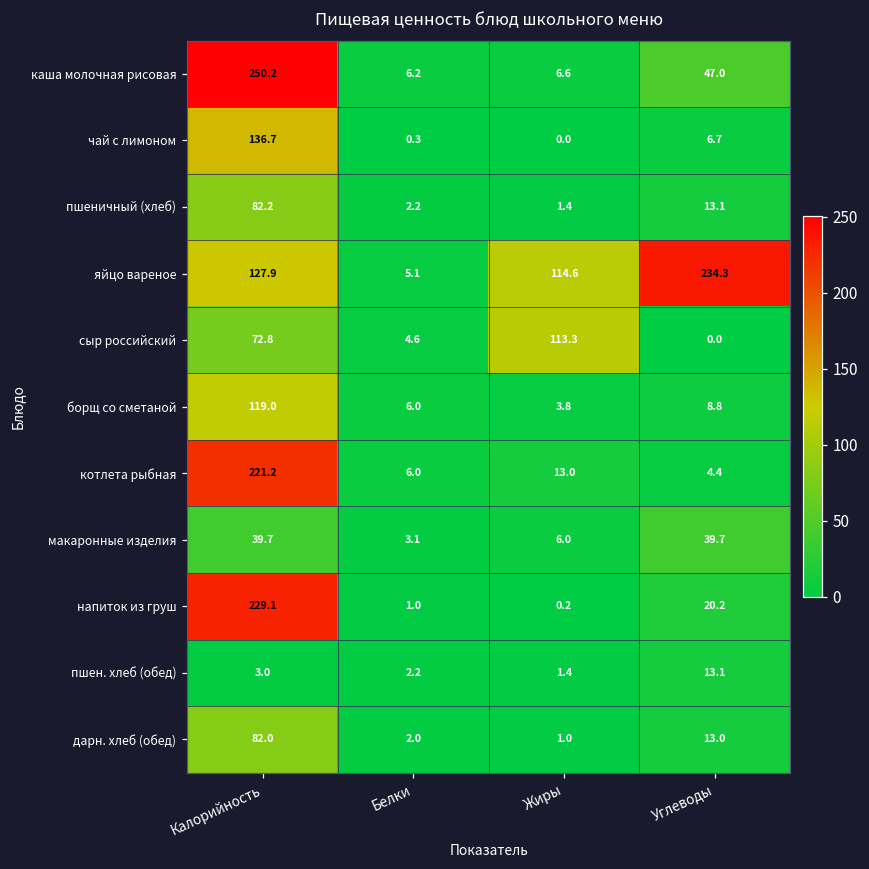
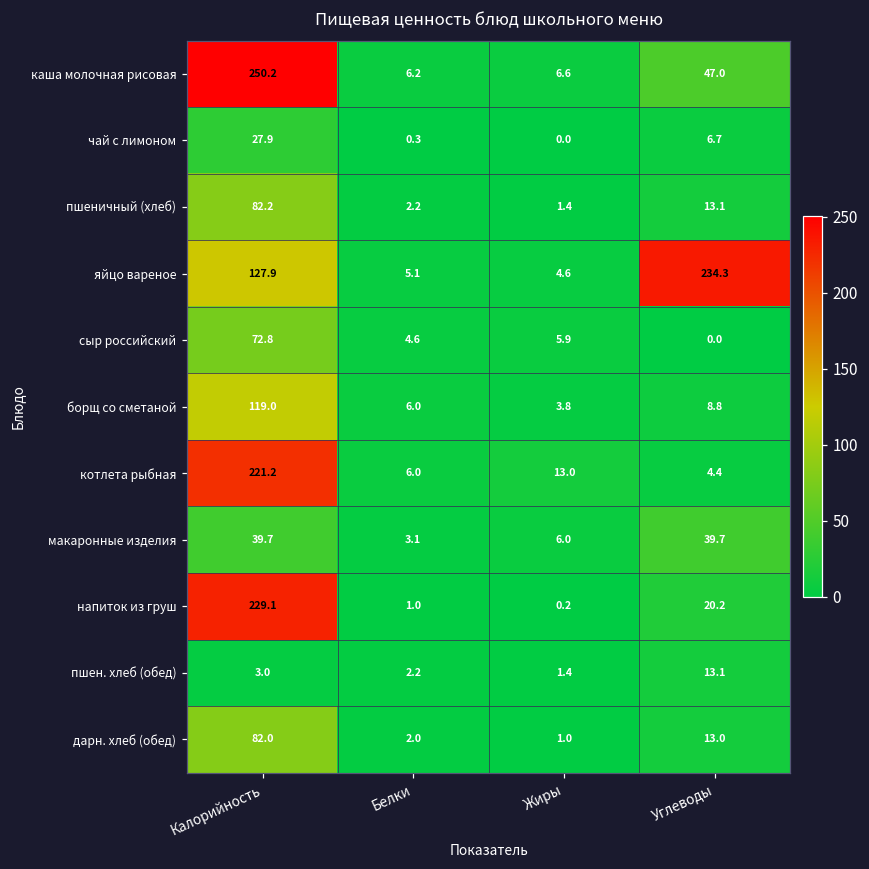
  {
    "каша молочная рисовая": {
      "Калорийность": 250.2,
      "Белки": 6.2,
      "Жиры": 6.6,
      "Углеводы": 47.0
    },
    "чай с лимоном": {
-     "Калорийность": 136.7,
+     "Калорийность": 27.9,
      "Белки": 0.3,
      "Жиры": 0.0,
      "Углеводы": 6.7
    },
    "пшеничный (хлеб)": {
      "Калорийность": 82.2,
      "Белки": 2.2,
      "Жиры": 1.4,
      "Углеводы": 13.1
    },
    "яйцо вареное": {
      "Калорийность": 127.9,
      "Белки": 5.1,
-     "Жиры": 114.6,
+     "Жиры": 4.6,
      "Углеводы": 234.3
    },
    "сыр российский": {
      "Калорийность": 72.8,
      "Белки": 4.6,
-     "Жиры": 113.3,
+     "Жиры": 5.9,
      "Углеводы": 0.0
    },
    "борщ со сметаной": {
      "Калорийность": 119.0,
      "Белки": 6.0,
      "Жиры": 3.8,
      "Углеводы": 8.8
    },
    "котлета рыбная": {
      "Калорийность": 221.2,
      "Белки": 6.0,
      "Жиры": 13.0,
      "Углеводы": 4.4
    },
    "макаронные изделия": {
      "Калорийность": 39.7,
      "Белки": 3.1,
      "Жиры": 6.0,
      "Углеводы": 39.7
    },
    "напиток из груш": {
      "Калорийность": 229.1,
      "Белки": 1.0,
      "Жиры": 0.2,
      "Углеводы": 20.2
    },
    "пшен. хлеб (обед)": {
      "Калорийность": 3.0,
      "Белки": 2.2,
      "Жиры": 1.4,
      "Углеводы": 13.1
    },
    "дарн. хлеб (обед)": {
      "Калорийность": 82.0,
      "Белки": 2.0,
      "Жиры": 1.0,
      "Углеводы": 13.0
    }
  }
